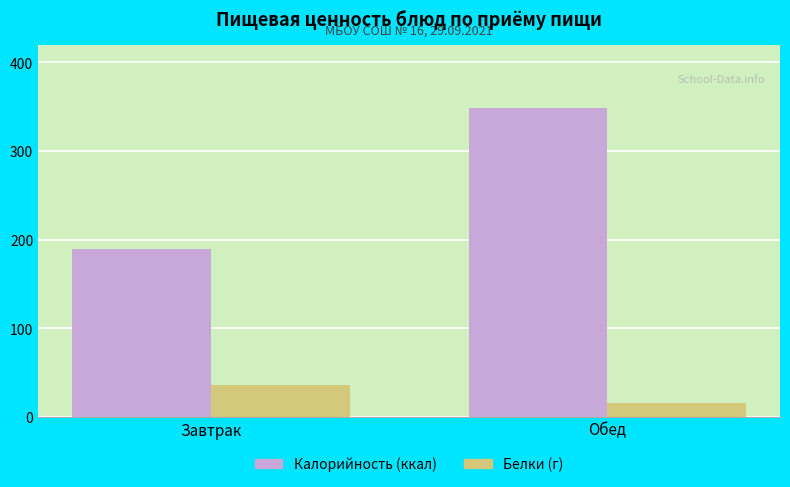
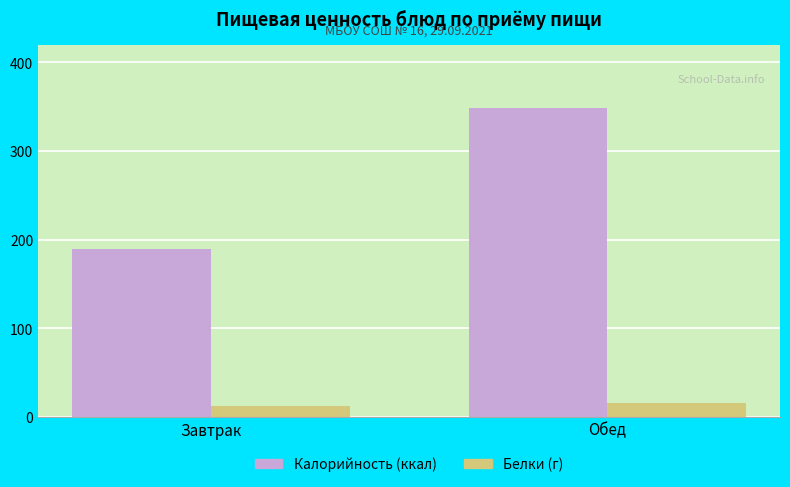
  {
    "Калорийность (ккал)": {
      "Завтрак": 190,
      "Обед": 350
    },
    "Белки (г)": {
-     "Завтрак": 40,
+     "Завтрак": 10,
      "Обед": 20
    }
  }
